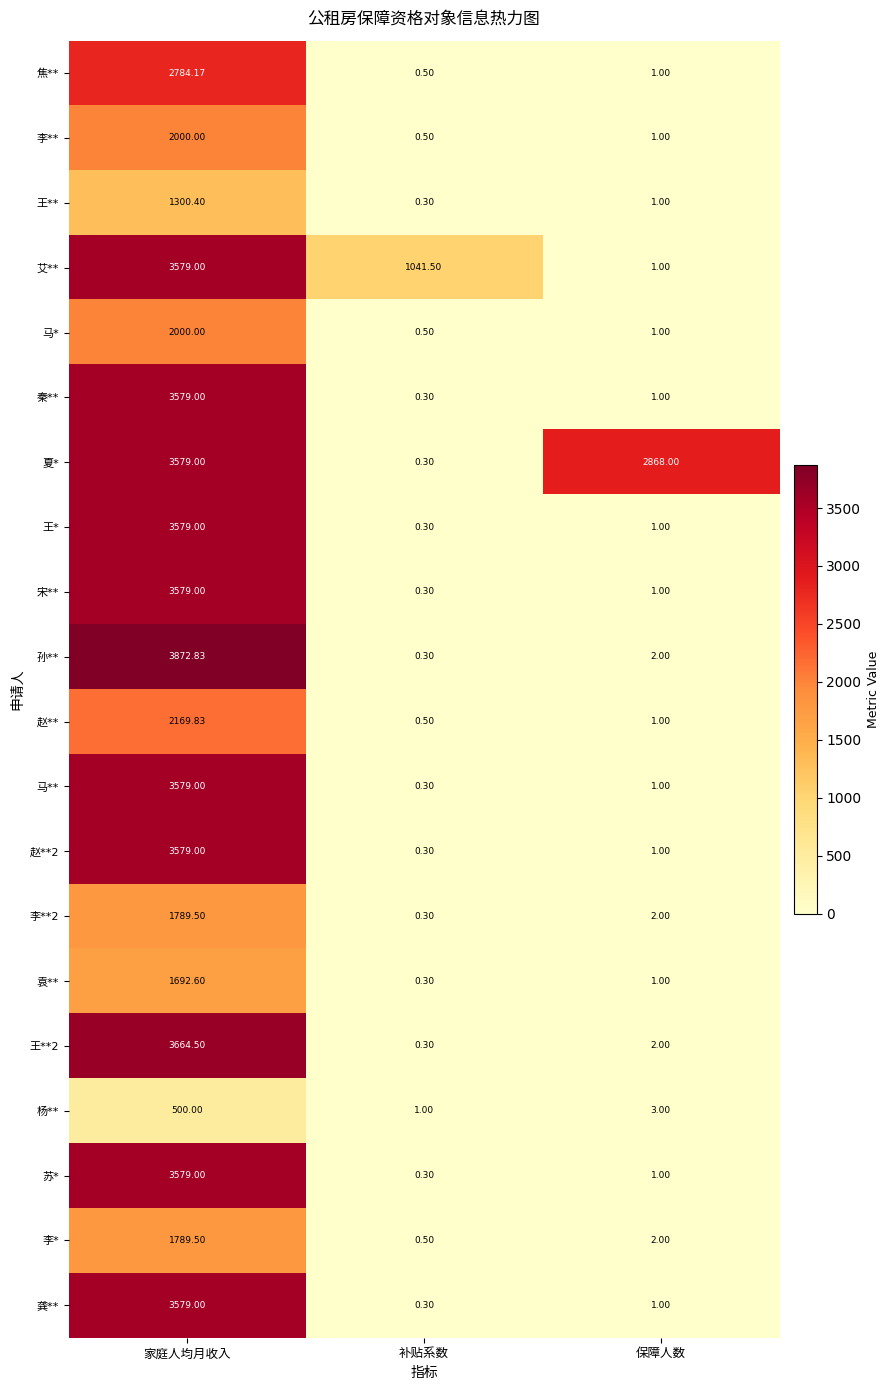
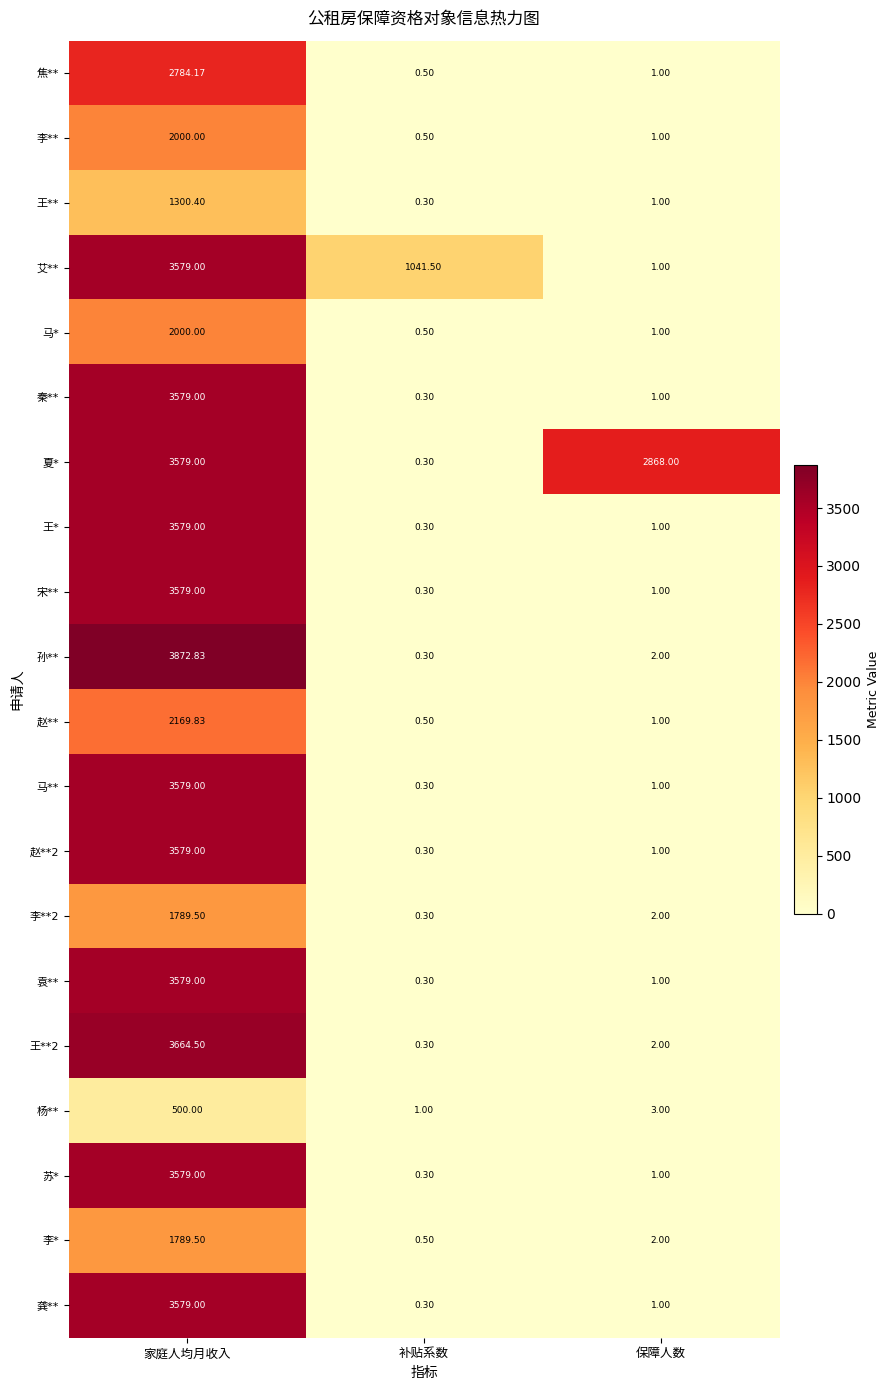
  {
    "焦**": {
      "家庭人均月收入": 2784.17,
      "补贴系数": 0.50,
      "保障人数": 1.00
    },
    "李**": {
      "家庭人均月收入": 2000.00,
      "补贴系数": 0.50,
      "保障人数": 1.00
    },
    "王**": {
      "家庭人均月收入": 1300.40,
      "补贴系数": 0.30,
      "保障人数": 1.00
    },
    "艾**": {
      "家庭人均月收入": 3579.00,
      "补贴系数": 1041.50,
      "保障人数": 1.00
    },
    "马*": {
      "家庭人均月收入": 2000.00,
      "补贴系数": 0.50,
      "保障人数": 1.00
    },
    "秦**": {
      "家庭人均月收入": 3579.00,
      "补贴系数": 0.30,
      "保障人数": 1.00
    },
    "夏*": {
      "家庭人均月收入": 3579.00,
      "补贴系数": 0.30,
      "保障人数": 2868.00
    },
    "王*": {
      "家庭人均月收入": 3579.00,
      "补贴系数": 0.30,
      "保障人数": 1.00
    },
    "宋**": {
      "家庭人均月收入": 3579.00,
      "补贴系数": 0.30,
      "保障人数": 1.00
    },
    "孙**": {
      "家庭人均月收入": 3872.83,
      "补贴系数": 0.30,
      "保障人数": 2.00
    },
    "赵**": {
      "家庭人均月收入": 2169.83,
      "补贴系数": 0.50,
      "保障人数": 1.00
    },
    "马**": {
      "家庭人均月收入": 3579.00,
      "补贴系数": 0.30,
      "保障人数": 1.00
    },
    "赵**2": {
      "家庭人均月收入": 3579.00,
      "补贴系数": 0.30,
      "保障人数": 1.00
    },
    "李**2": {
      "家庭人均月收入": 1789.50,
      "补贴系数": 0.30,
      "保障人数": 2.00
    },
    "袁**": {
-     "家庭人均月收入": 1692.60,
+     "家庭人均月收入": 3579.00,
      "补贴系数": 0.30,
      "保障人数": 1.00
    },
    "王**2": {
      "家庭人均月收入": 3664.50,
      "补贴系数": 0.30,
      "保障人数": 2.00
    },
    "杨**": {
      "家庭人均月收入": 500.00,
      "补贴系数": 1.00,
      "保障人数": 3.00
    },
    "苏*": {
      "家庭人均月收入": 3579.00,
      "补贴系数": 0.30,
      "保障人数": 1.00
    },
    "李*": {
      "家庭人均月收入": 1789.50,
      "补贴系数": 0.50,
      "保障人数": 2.00
    },
    "龚**": {
      "家庭人均月收入": 3579.00,
      "补贴系数": 0.30,
      "保障人数": 1.00
    }
  }
